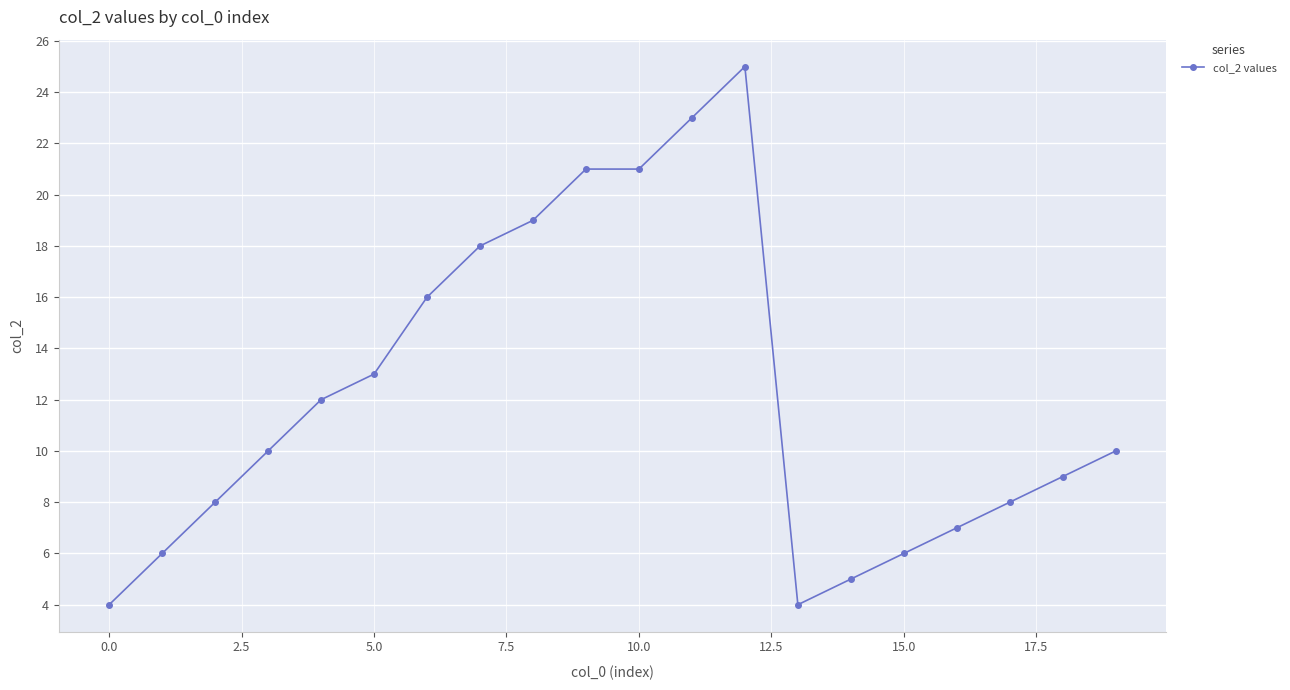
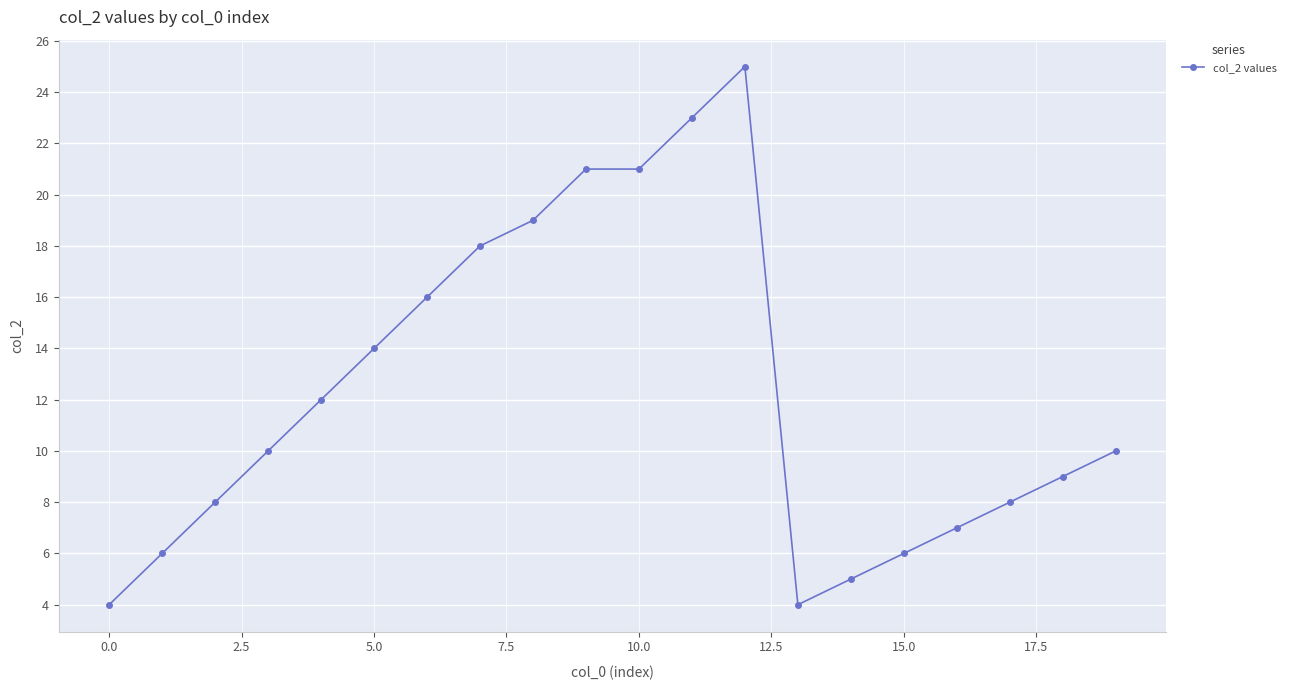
  {
    "0.0": 4,
-   "5.0": 13,
+   "5.0": 14,
    "10.0": 21,
    "15.0": 6
  }
